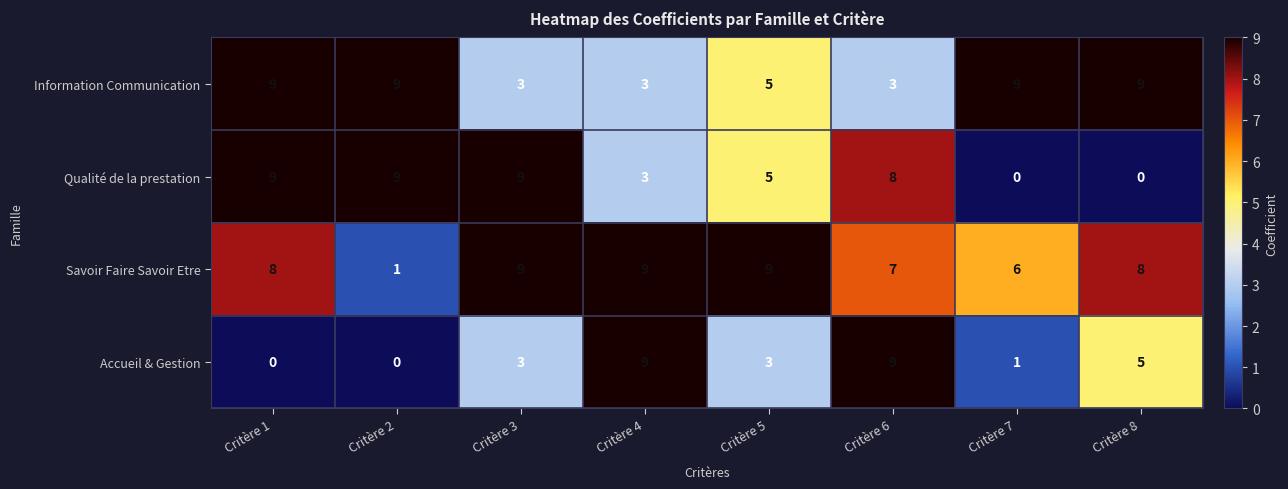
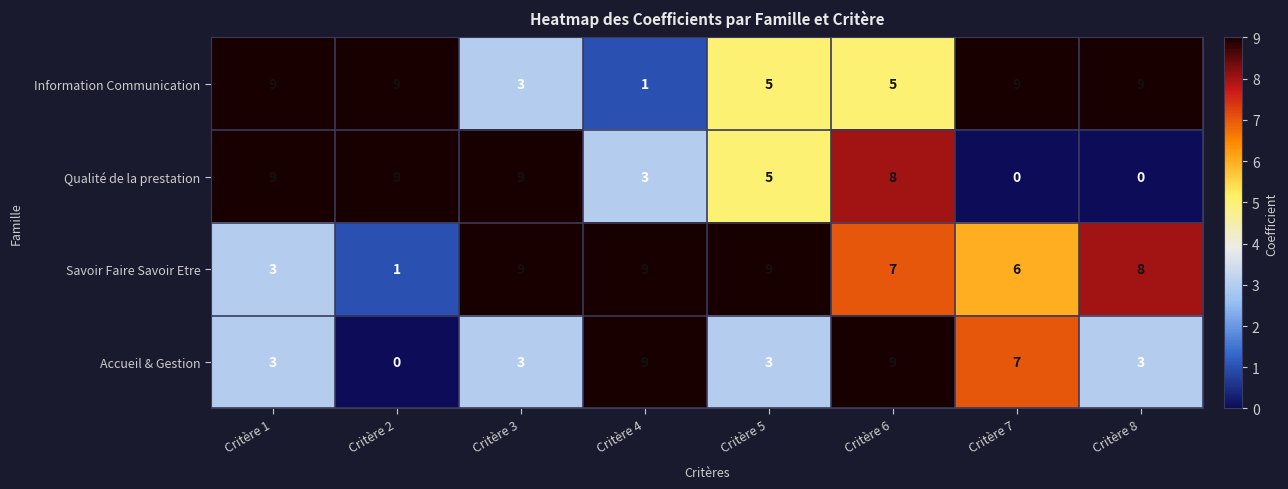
  {
    "Information Communication": {
      "Critère 3": 3,
-     "Critère 4": 3,
+     "Critère 4": 1,
      "Critère 5": 5,
-     "Critère 6": 3
+     "Critère 6": 5
    },
    "Qualité de la prestation": {
      "Critère 4": 3,
      "Critère 5": 5,
      "Critère 6": 8,
      "Critère 7": 0,
      "Critère 8": 0
    },
    "Savoir Faire Savoir Etre": {
-     "Critère 1": 8,
+     "Critère 1": 3,
      "Critère 2": 1,
      "Critère 6": 7,
      "Critère 7": 6,
      "Critère 8": 8
    },
    "Accueil & Gestion": {
-     "Critère 1": 0,
+     "Critère 1": 3,
      "Critère 2": 0,
      "Critère 3": 3,
      "Critère 5": 3,
-     "Critère 7": 1,
-     "Critère 8": 5
+     "Critère 7": 7,
+     "Critère 8": 3
    }
  }
